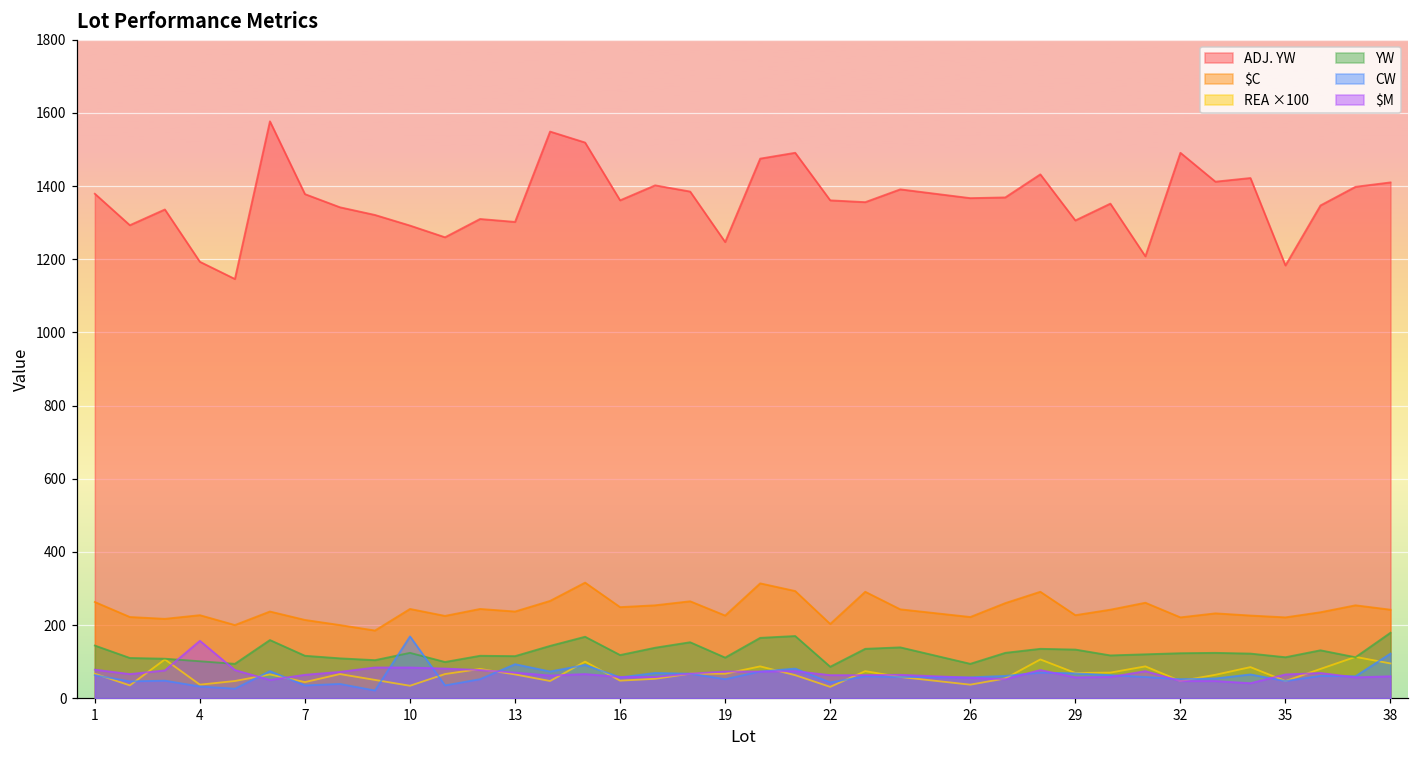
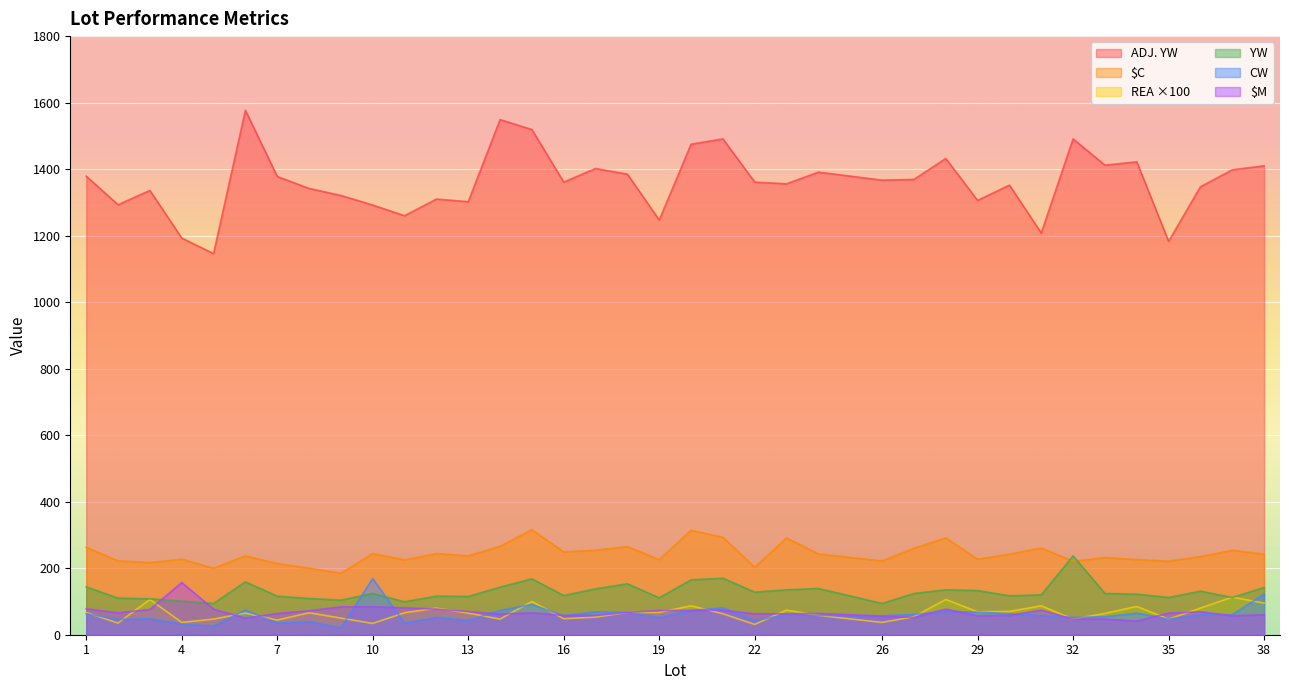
  {
    "ADJ. YW": {
      "1": 1380,
      "4": 1190,
      "7": 1380,
      "10": 1290,
      "13": 1300,
      "16": 1360,
      "19": 1250,
      "22": 1360,
      "26": 1370,
      "29": 1310,
      "32": 1490,
      "35": 1180,
      "38": 1410
    },
    "YW": {
      "1": 140,
      "4": 100,
      "7": 120,
      "10": 120,
      "13": 120,
      "16": 120,
      "19": 110,
-     "22": 90,
+     "22": 130,
      "26": 90,
      "29": 130,
-     "32": 120,
+     "32": 240,
      "35": 110,
-     "38": 180
+     "38": 140
    },
    "CW": {
      "7": 40,
      "10": 170,
-     "13": 90,
+     "13": 40,
      "19": 50,
      "22": 40,
      "38": 120
    },
    "$M": {
      "1": 80,
      "4": 160,
      "7": 60,
      "10": 80,
      "22": 60,
      "29": 60,
      "35": 70,
      "38": 60
    }
  }
